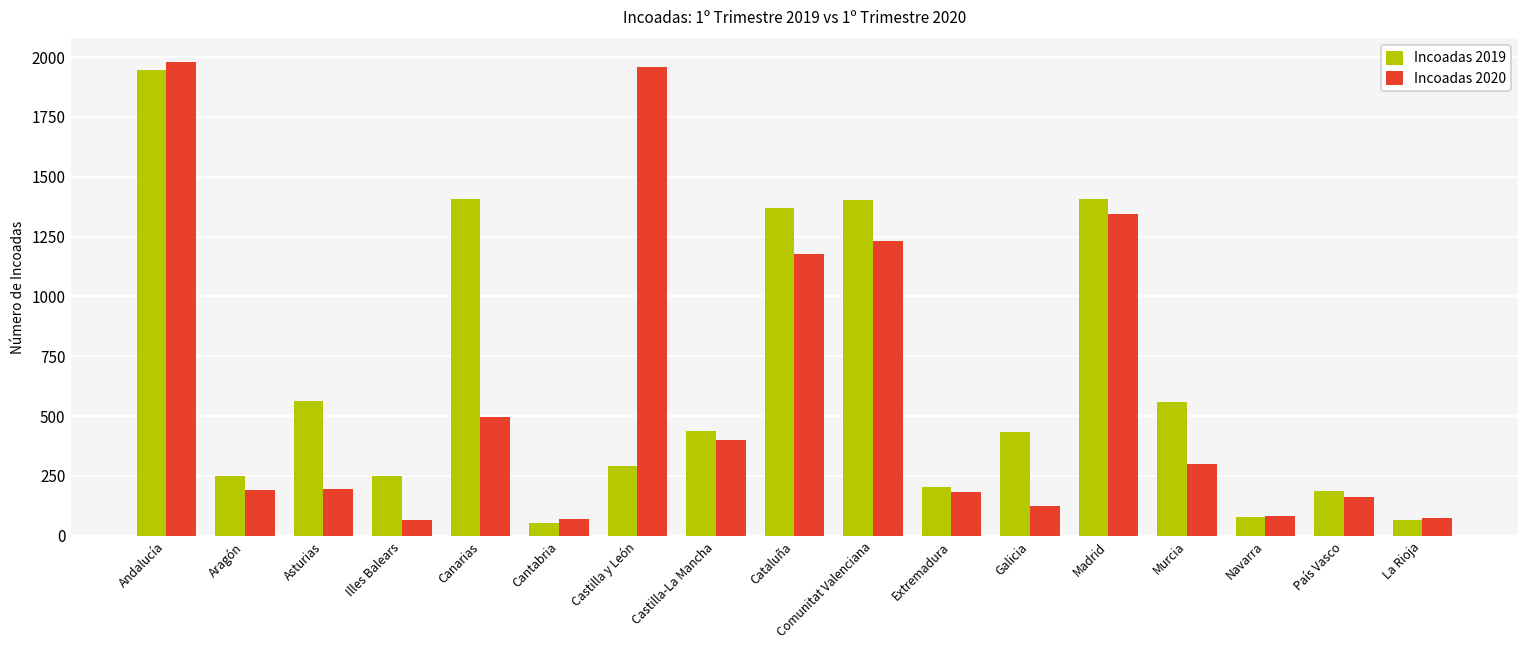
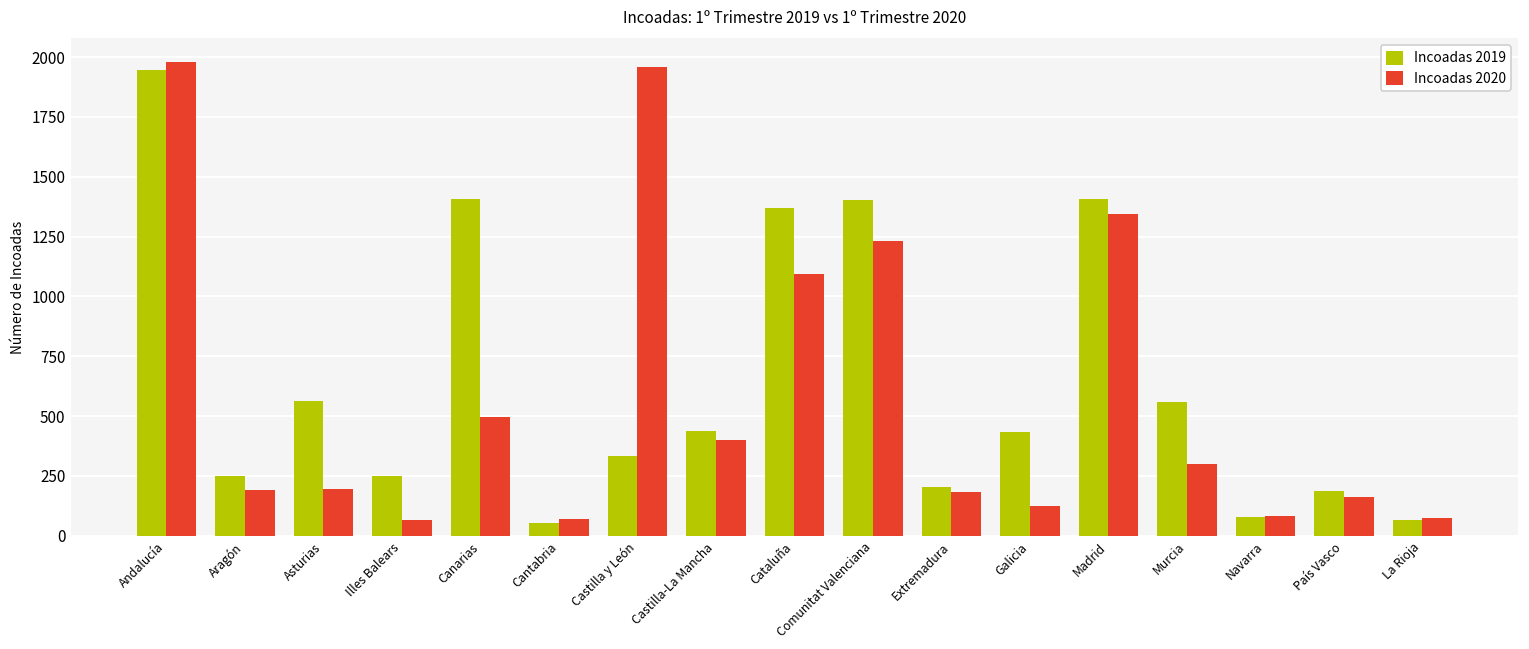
  {
    "Incoadas 2019": {
      "Andalucía": 1950,
      "Aragón": 250,
      "Asturias": 560,
      "Illes Balears": 250,
      "Canarias": 1410,
      "Cantabria": 60,
-     "Castilla y León": 290,
+     "Castilla y León": 330,
      "Castilla-La Mancha": 440,
      "Cataluña": 1370,
      "Comunitat Valenciana": 1400,
      "Extremadura": 200,
      "Galicia": 430,
      "Madrid": 1410,
      "Murcia": 560,
      "Navarra": 80,
      "País Vasco": 190,
      "La Rioja": 70
    },
    "Incoadas 2020": {
      "Andalucía": 1980,
      "Aragón": 190,
      "Asturias": 200,
      "Illes Balears": 60,
      "Canarias": 500,
      "Cantabria": 70,
      "Castilla y León": 1960,
      "Castilla-La Mancha": 400,
-     "Cataluña": 1180,
+     "Cataluña": 1090,
      "Comunitat Valenciana": 1230,
      "Extremadura": 180,
      "Galicia": 130,
      "Madrid": 1340,
      "Murcia": 300,
      "Navarra": 80,
      "País Vasco": 160,
      "La Rioja": 70
    }
  }
